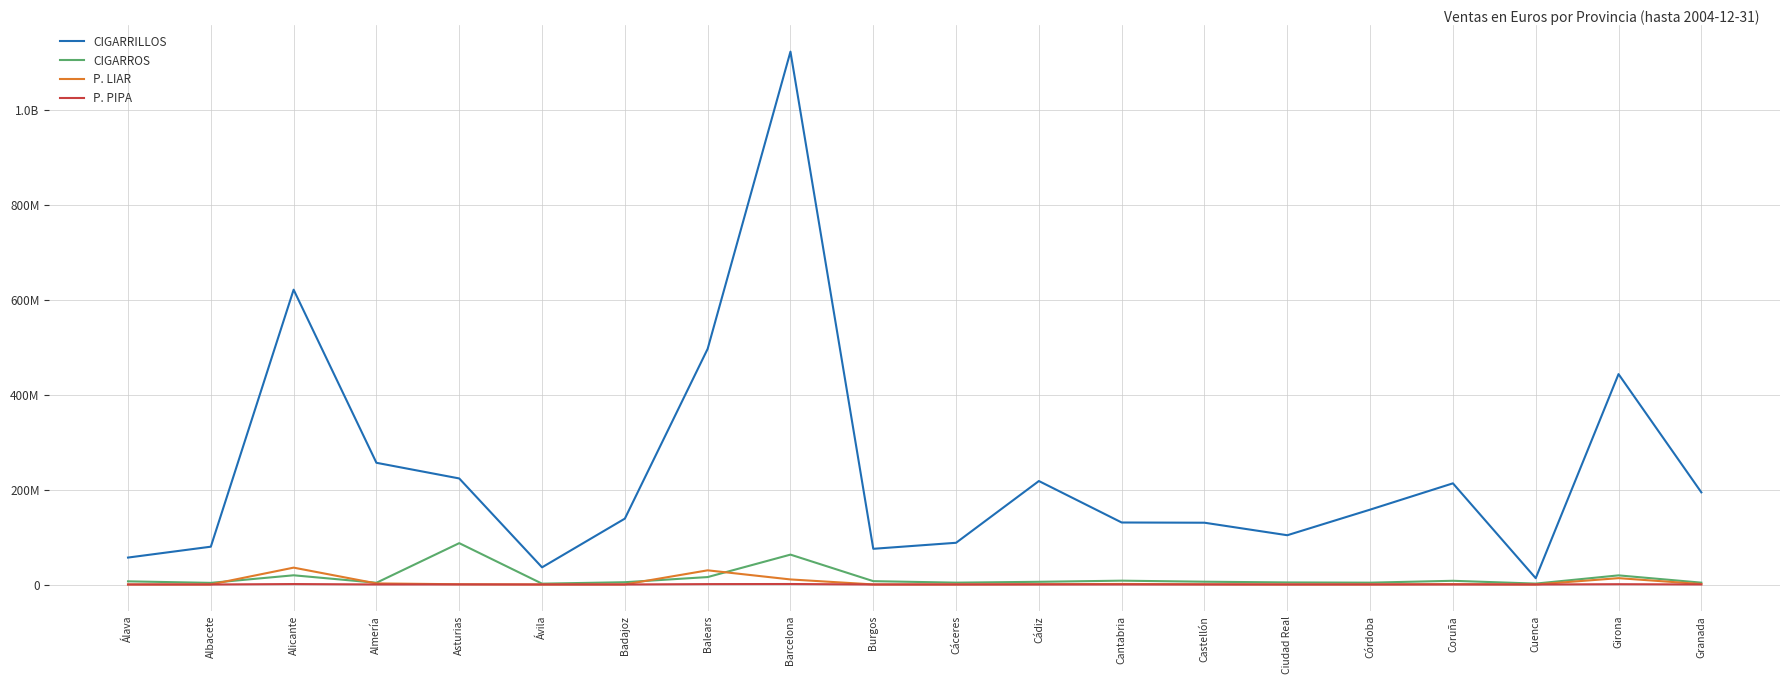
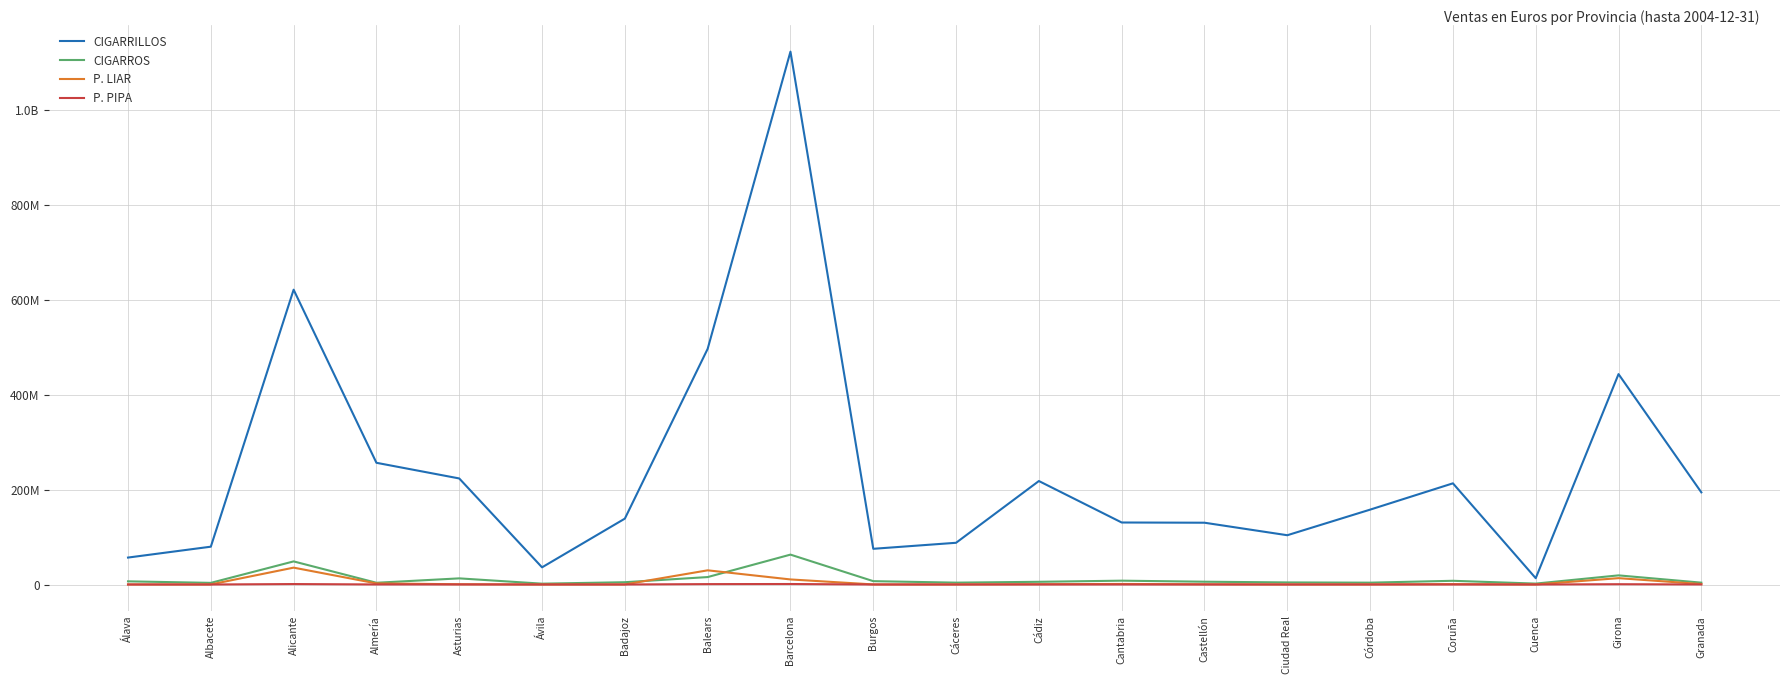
  {
    "CIGARRILLOS": {
      "Álava": 60000000,
      "Albacete": 80000000,
      "Alicante": 620000000,
      "Almería": 260000000,
      "Asturias": 220000000,
      "Ávila": 40000000,
      "Badajoz": 140000000,
      "Balears": 500000000,
      "Barcelona": 1120000000,
      "Burgos": 80000000,
      "Cáceres": 90000000,
      "Cádiz": 220000000,
      "Cantabria": 130000000,
      "Castellón": 130000000,
      "Ciudad Real": 100000000,
      "Córdoba": 160000000,
      "Coruña": 210000000,
      "Cuenca": 10000000,
      "Girona": 440000000,
      "Granada": 190000000
    },
    "CIGARROS": {
      "Álava": 10000000,
-     "Alicante": 20000000,
-     "Asturias": 90000000,
+     "Alicante": 50000000,
+     "Asturias": 10000000,
      "Balears": 20000000,
      "Barcelona": 60000000,
      "Burgos": 10000000,
      "Cantabria": 10000000,
      "Castellón": 10000000,
      "Coruña": 10000000,
      "Girona": 20000000
    },
    "P. LIAR": {
      "Alicante": 40000000,
      "Balears": 30000000,
      "Barcelona": 10000000,
      "Girona": 10000000
    },
    "P. PIPA": {
      "Alicante": 0,
      "Balears": 0,
      "Barcelona": 0,
      "Girona": 0
    }
  }
